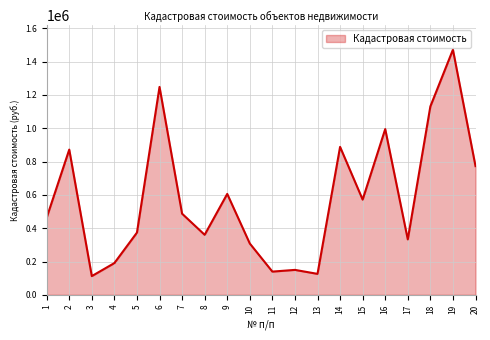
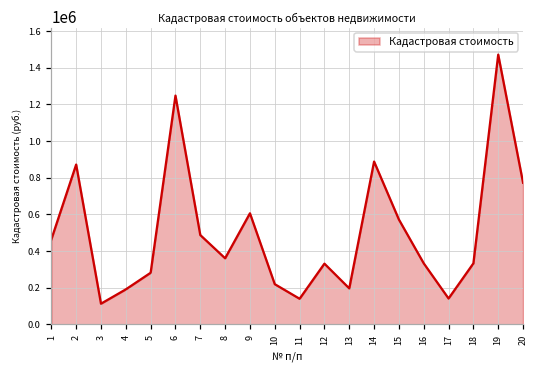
  {
    "1": 460000,
    "2": 870000,
    "3": 110000,
    "4": 190000,
-   "5": 370000,
+   "5": 280000,
    "6": 1250000,
    "7": 490000,
    "8": 360000,
    "9": 610000,
-   "10": 310000,
+   "10": 220000,
    "11": 140000,
-   "12": 150000,
-   "13": 130000,
+   "12": 330000,
+   "13": 200000,
    "14": 890000,
    "15": 570000,
-   "16": 1000000,
-   "17": 330000,
-   "18": 1130000,
+   "16": 330000,
+   "17": 140000,
+   "18": 330000,
    "19": 1470000,
    "20": 770000
  }
